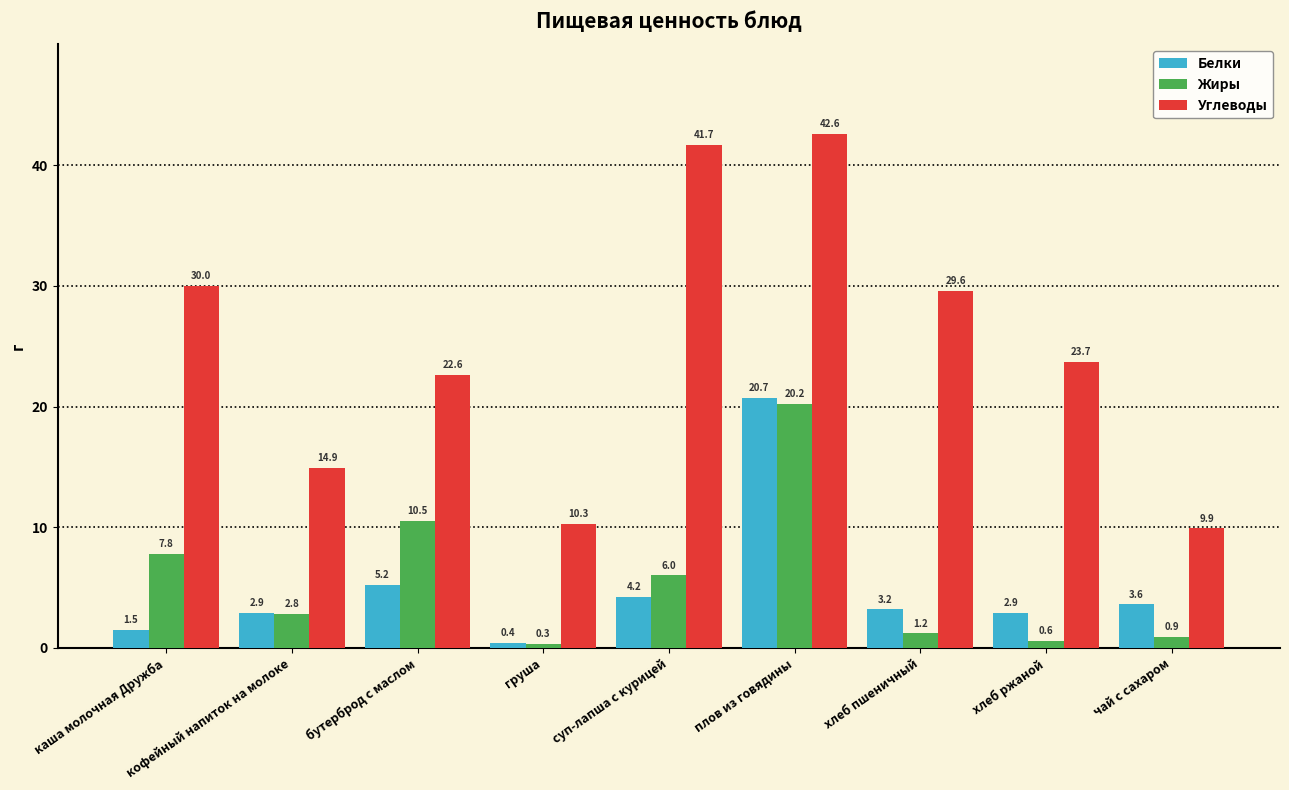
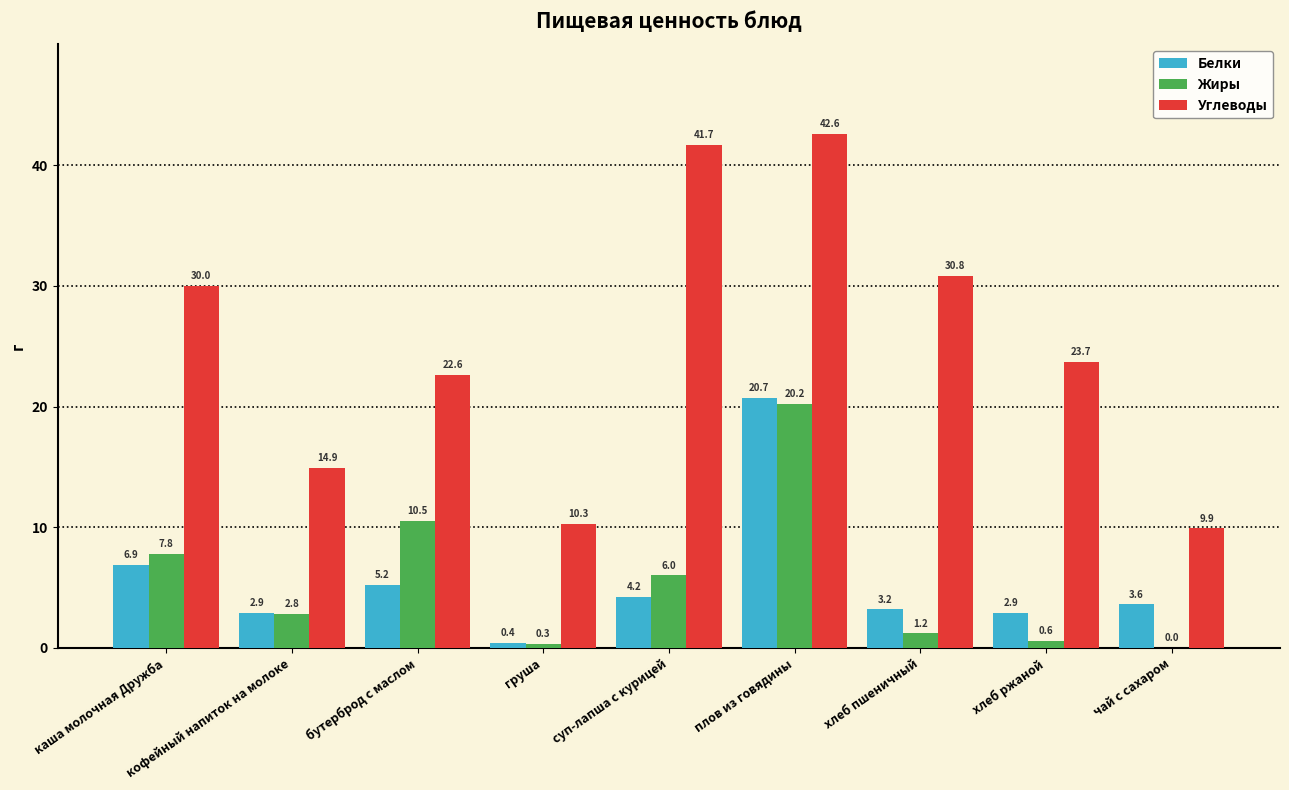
  {
    "Белки": {
-     "каша молочная Дружба": 1.5,
+     "каша молочная Дружба": 6.9,
      "кофейный напиток на молоке": 2.9,
      "бутерброд с маслом": 5.2,
      "груша": 0.4,
      "суп-лапша с курицей": 4.2,
      "плов из говядины": 20.7,
      "хлеб пшеничный": 3.2,
      "хлеб ржаной": 2.9,
      "чай с сахаром": 3.6
    },
    "Жиры": {
      "каша молочная Дружба": 7.8,
      "кофейный напиток на молоке": 2.8,
      "бутерброд с маслом": 10.5,
      "груша": 0.3,
      "суп-лапша с курицей": 6.0,
      "плов из говядины": 20.2,
      "хлеб пшеничный": 1.2,
      "хлеб ржаной": 0.6,
-     "чай с сахаром": 0.9
+     "чай с сахаром": 0.0
    },
    "Углеводы": {
      "каша молочная Дружба": 30.0,
      "кофейный напиток на молоке": 14.9,
      "бутерброд с маслом": 22.6,
      "груша": 10.3,
      "суп-лапша с курицей": 41.7,
      "плов из говядины": 42.6,
-     "хлеб пшеничный": 29.6,
+     "хлеб пшеничный": 30.8,
      "хлеб ржаной": 23.7,
      "чай с сахаром": 9.9
    }
  }
